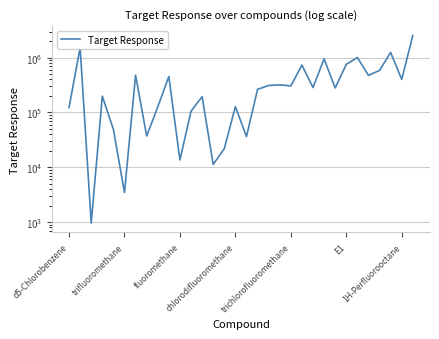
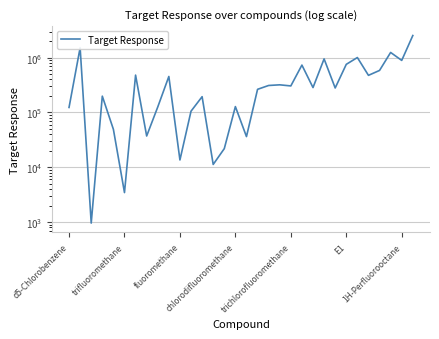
  {
    "d5-Chlorobenzene": 120000,
    "trifluoromethane": 3000,
    "fluoromethane": 14000,
    "chlorodifluoromethane": 130000,
    "trichlorofluoromethane": 300000,
    "E1": 800000,
-   "1H-Perfluorooctane": 400000
+   "1H-Perfluorooctane": 900000
  }
